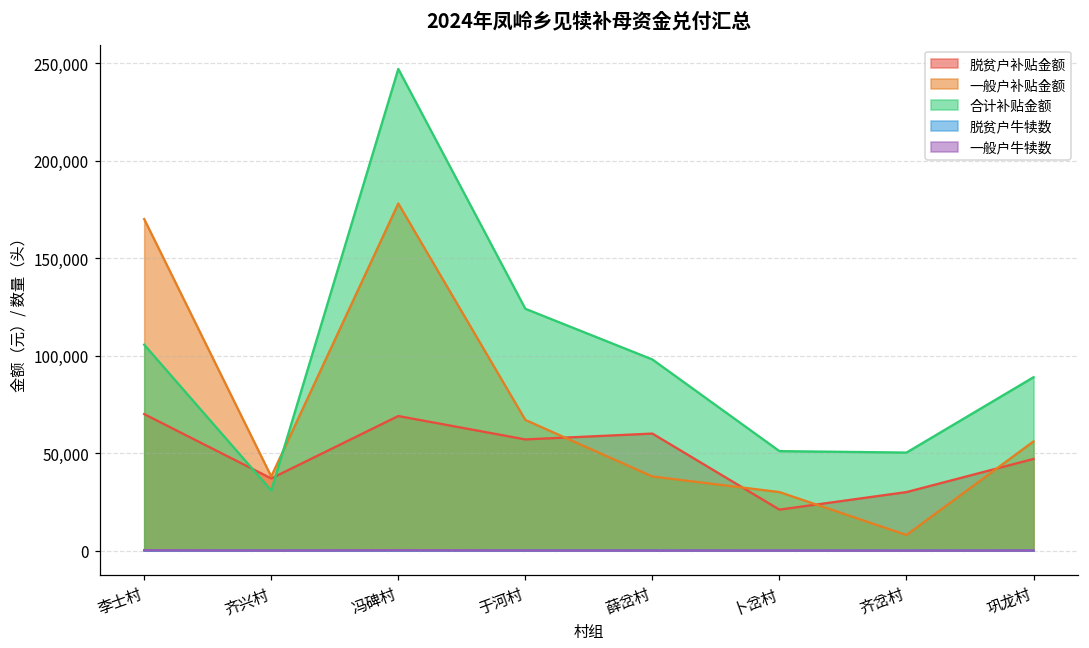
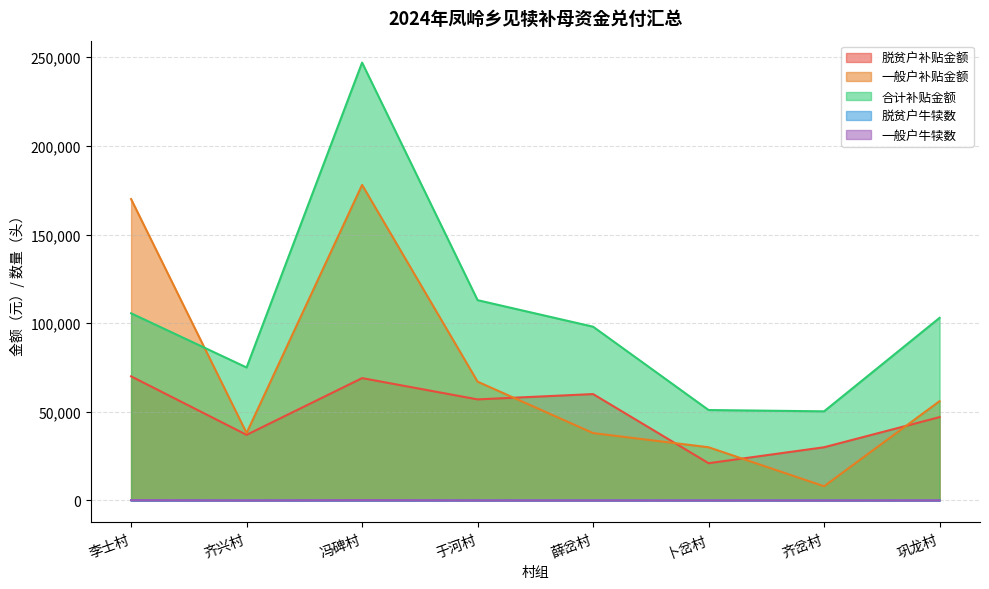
  {
    "合计补贴金额": {
      "李士村": "106,000",
-     "齐兴村": "31,000",
+     "齐兴村": "75,000",
      "冯碑村": "247,000",
-     "于河村": "124,000",
+     "于河村": "113,000",
      "薛岔村": "98,000",
      "卜岔村": "51,000",
      "齐岔村": "50,000",
-     "巩龙村": "89,000"
+     "巩龙村": "103,000"
    },
    "一般户牛犊数": {
      "李士村": "0",
      "齐兴村": "0",
      "冯碑村": "0",
      "于河村": "0",
      "薛岔村": "0",
      "卜岔村": "0",
      "齐岔村": "0",
      "巩龙村": "0"
    }
  }
